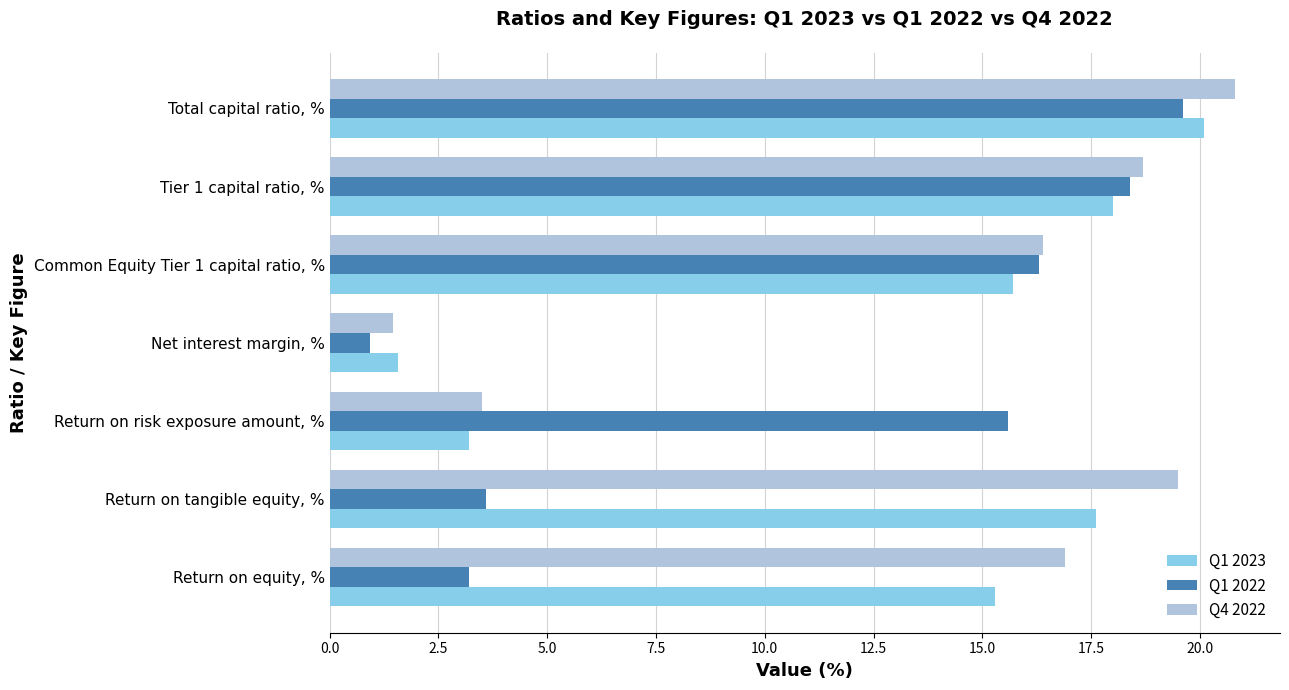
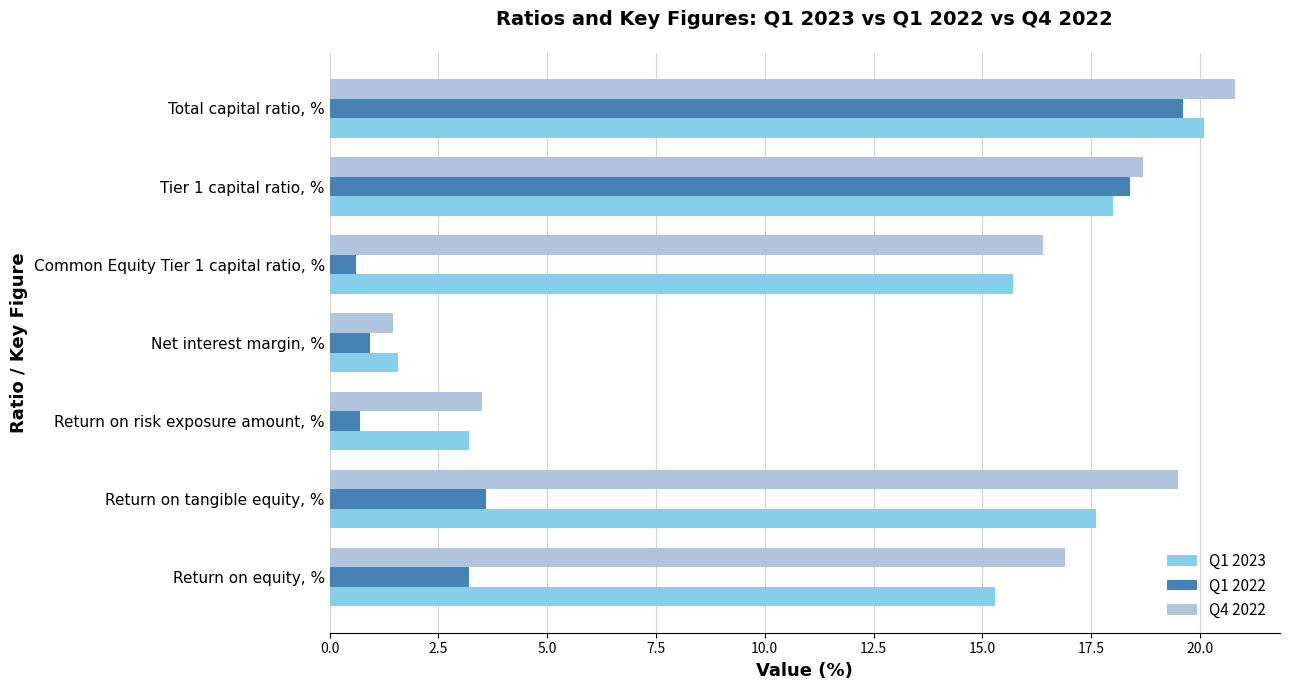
  {
    "Q1 2022": {
      "Total capital ratio, %": 19.6,
      "Tier 1 capital ratio, %": 18.4,
-     "Common Equity Tier 1 capital ratio, %": 16.3,
+     "Common Equity Tier 1 capital ratio, %": 0.6,
      "Net interest margin, %": 0.9,
-     "Return on risk exposure amount, %": 15.6,
+     "Return on risk exposure amount, %": 0.7,
      "Return on tangible equity, %": 3.6,
      "Return on equity, %": 3.2
    }
  }
